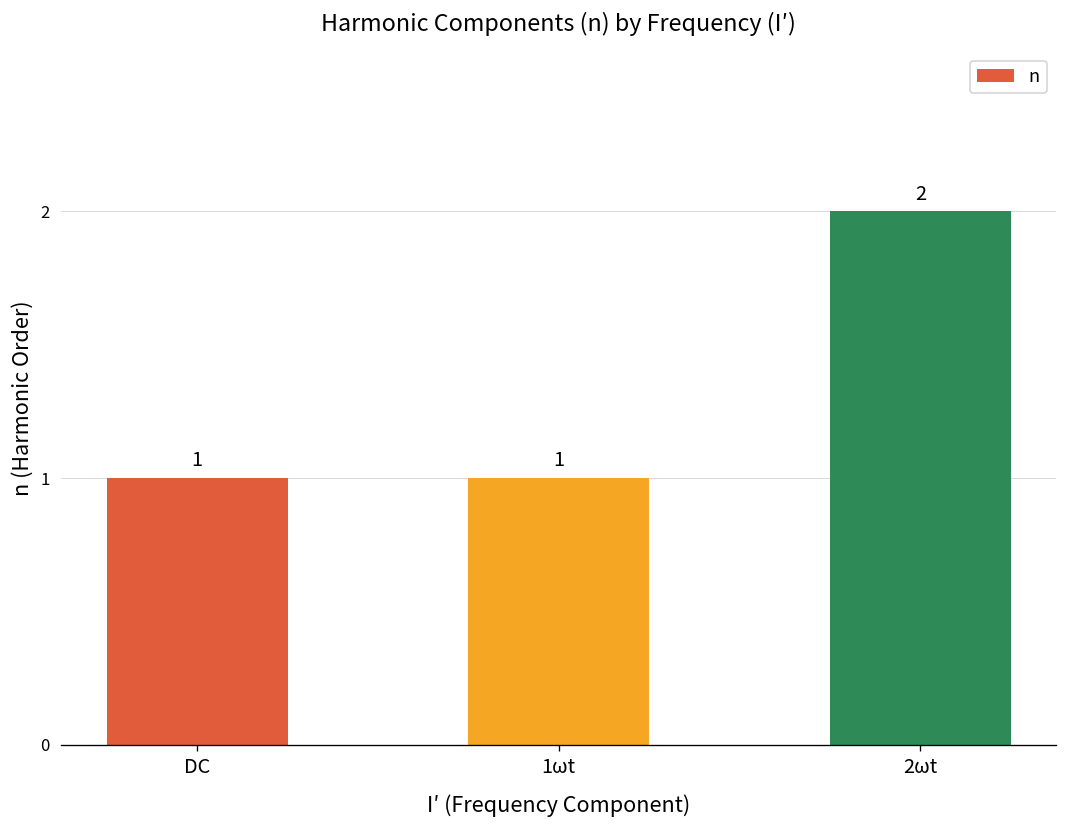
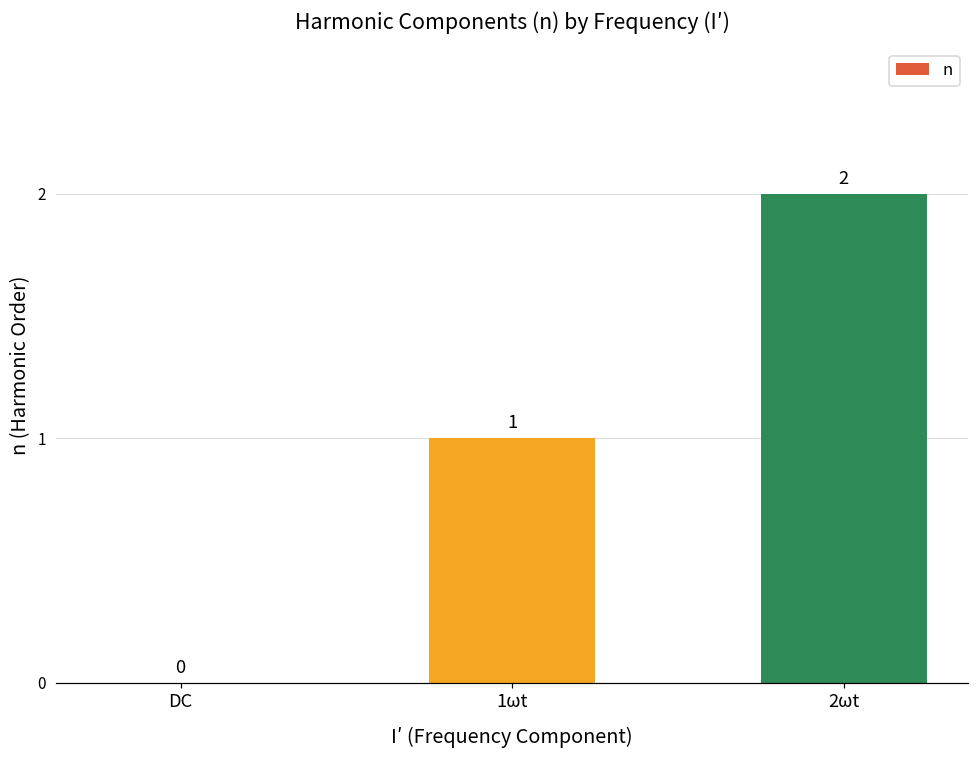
  {
-   "DC": 1,
+   "DC": 0,
    "1ωt": 1,
    "2ωt": 2
  }
